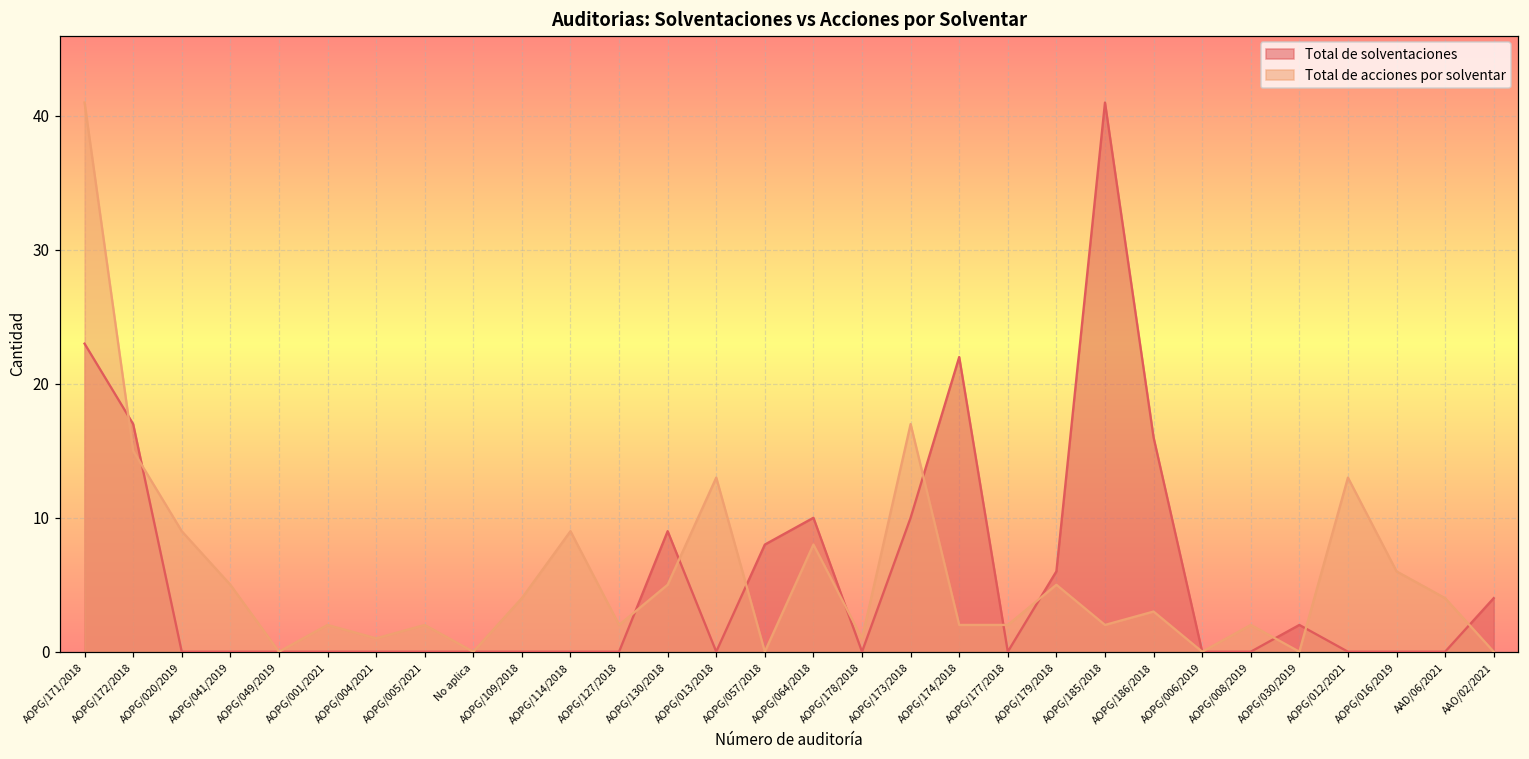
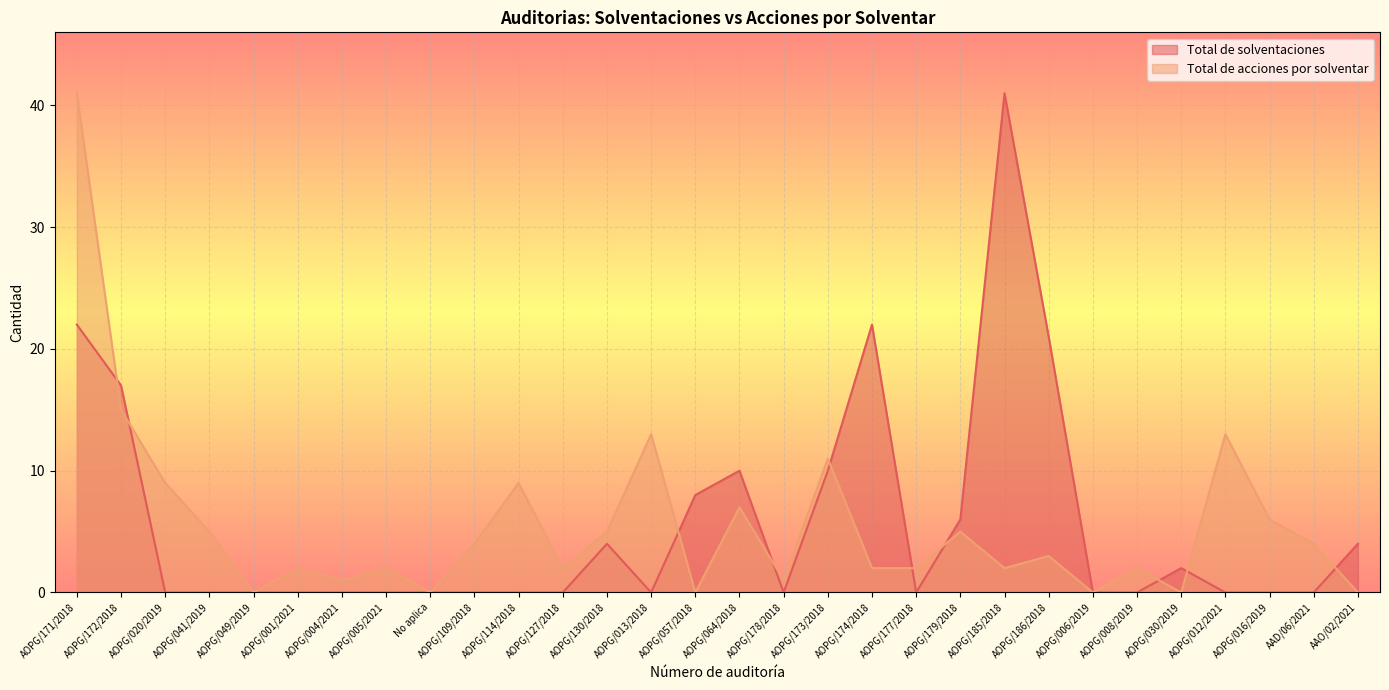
  {
    "Total de solventaciones": {
-     "AOPG/171/2018": 23,
+     "AOPG/171/2018": 22,
      "AOPG/172/2018": 17,
      "AOPG/020/2019": 0,
      "AOPG/041/2019": 0,
      "AOPG/001/2021": 0,
      "AOPG/004/2021": 0,
      "AOPG/005/2021": 0,
      "AOPG/109/2018": 0,
      "AOPG/114/2018": 0,
      "AOPG/127/2018": 0,
-     "AOPG/130/2018": 9,
+     "AOPG/130/2018": 4,
      "AOPG/013/2018": 0,
      "AOPG/057/2018": 8,
      "AOPG/064/2018": 10,
      "AOPG/178/2018": 0,
      "AOPG/173/2018": 10,
      "AOPG/174/2018": 22,
      "AOPG/177/2018": 0,
      "AOPG/179/2018": 6,
      "AOPG/185/2018": 41,
-     "AOPG/186/2018": 16,
+     "AOPG/186/2018": 21,
      "AOPG/008/2019": 0,
      "AOPG/030/2019": 2,
      "AOPG/012/2021": 0,
      "AOPG/016/2019": 0,
      "AAD/06/2021": 0,
      "AAO/02/2021": 4
    },
    "Total de acciones por solventar": {
      "AOPG/171/2018": 41,
      "AOPG/172/2018": 15,
      "AOPG/020/2019": 9,
      "AOPG/041/2019": 5,
      "AOPG/001/2021": 2,
      "AOPG/004/2021": 1,
      "AOPG/005/2021": 2,
      "AOPG/109/2018": 4,
      "AOPG/114/2018": 9,
      "AOPG/127/2018": 2,
      "AOPG/130/2018": 5,
      "AOPG/013/2018": 13,
      "AOPG/057/2018": 0,
-     "AOPG/064/2018": 8,
+     "AOPG/064/2018": 7,
      "AOPG/178/2018": 1,
-     "AOPG/173/2018": 17,
+     "AOPG/173/2018": 11,
      "AOPG/174/2018": 2,
      "AOPG/177/2018": 2,
      "AOPG/179/2018": 5,
      "AOPG/185/2018": 2,
      "AOPG/186/2018": 3,
      "AOPG/008/2019": 2,
      "AOPG/030/2019": 0,
      "AOPG/012/2021": 13,
      "AOPG/016/2019": 6,
      "AAD/06/2021": 4,
      "AAO/02/2021": 0
    }
  }
